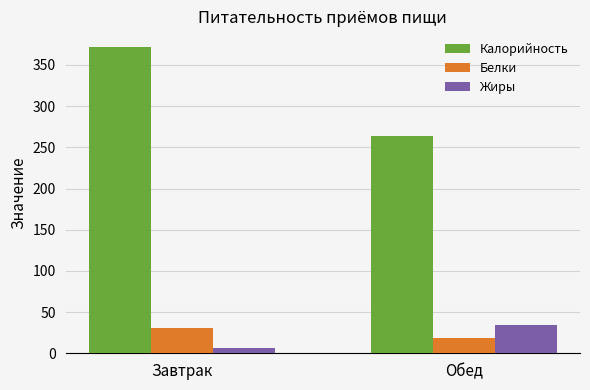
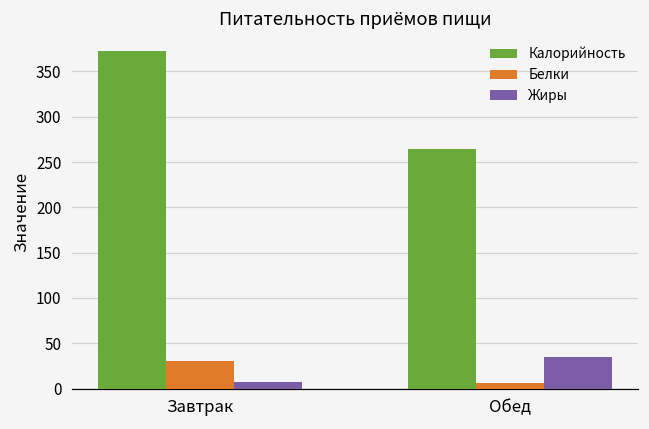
  {
    "Калорийность": {
      "Завтрак": 370,
      "Обед": 260
    },
    "Белки": {
      "Завтрак": 30,
-     "Обед": 20
+     "Обед": 10
    },
    "Жиры": {
      "Завтрак": 10,
      "Обед": 30
    }
  }
